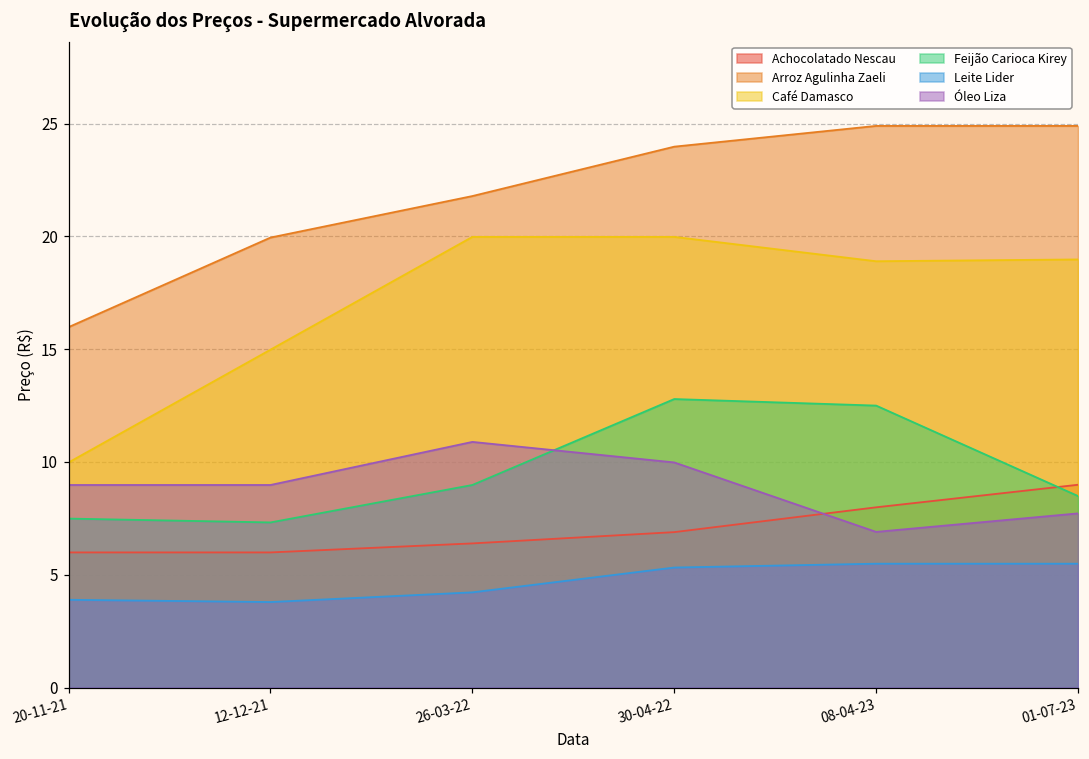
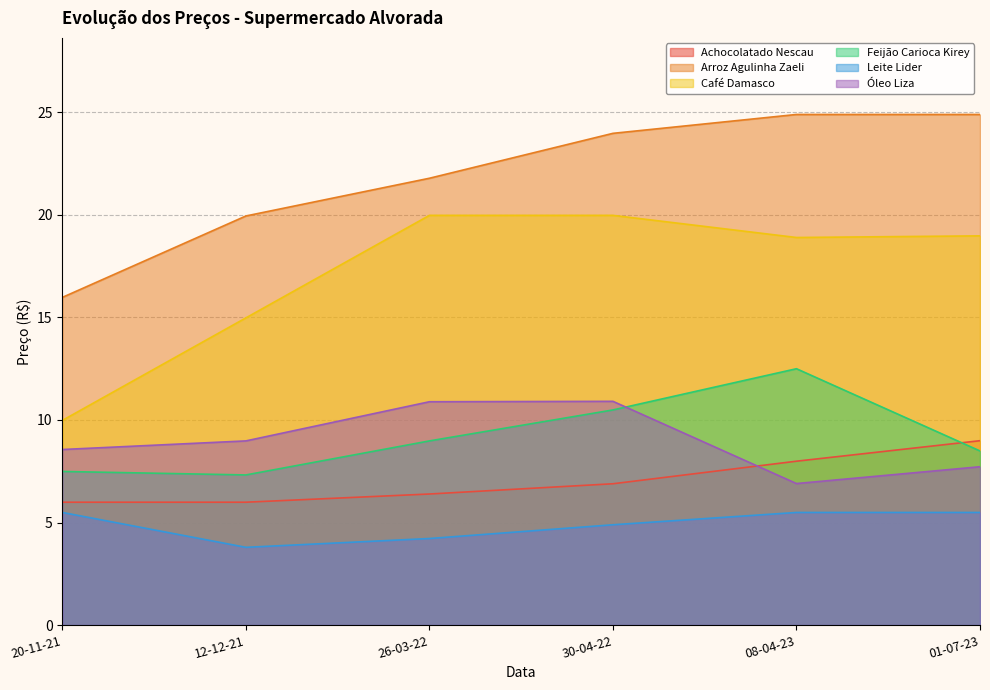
  {
    "Feijão Carioca Kirey": {
      "20-11-21": 7.5,
      "12-12-21": 7.3,
      "26-03-22": 9.0,
-     "30-04-22": 12.8,
+     "30-04-22": 10.5,
      "08-04-23": 12.5,
      "01-07-23": 8.5
    },
    "Leite Lider": {
-     "20-11-21": 3.9,
+     "20-11-21": 5.5,
      "12-12-21": 3.8,
      "26-03-22": 4.2,
-     "30-04-22": 5.3,
+     "30-04-22": 4.9,
      "08-04-23": 5.5,
      "01-07-23": 5.5
    },
    "Óleo Liza": {
-     "20-11-21": 9.0,
+     "20-11-21": 8.6,
      "12-12-21": 9.0,
      "26-03-22": 10.9,
-     "30-04-22": 10.0,
+     "30-04-22": 10.9,
      "08-04-23": 6.9,
      "01-07-23": 7.7
    }
  }
